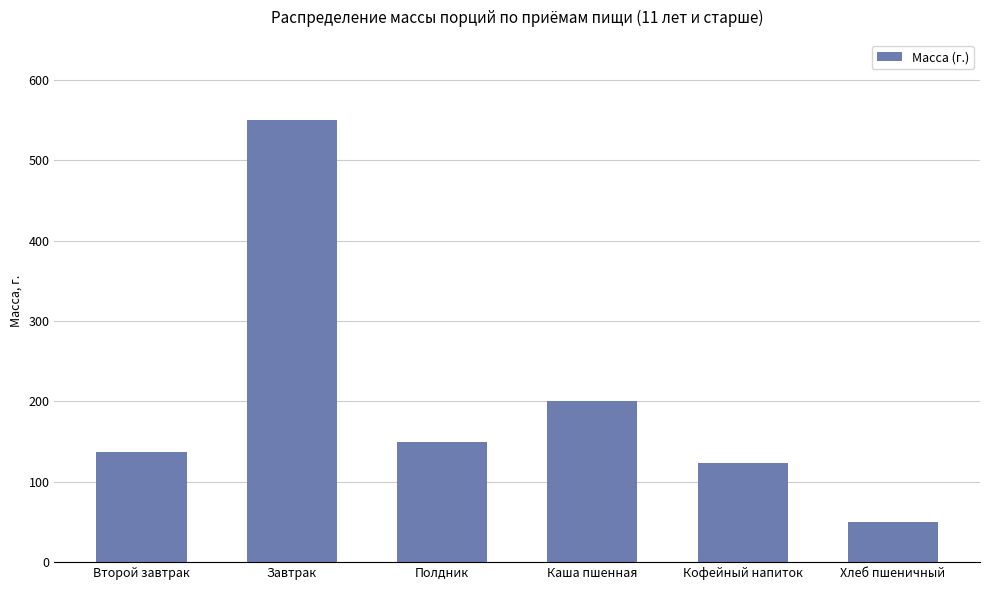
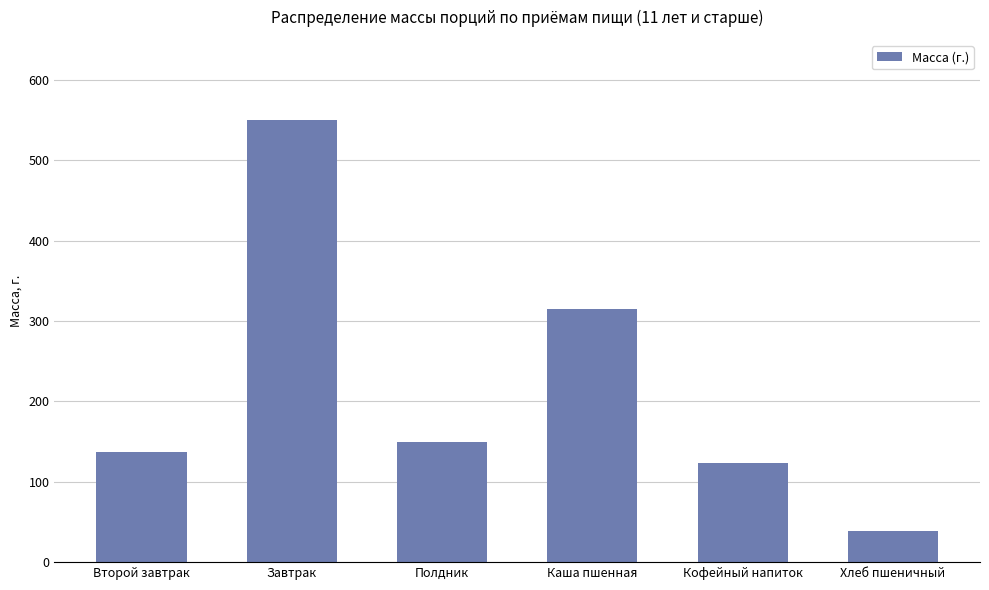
  {
    "Второй завтрак": 140,
    "Завтрак": 550,
    "Полдник": 150,
-   "Каша пшенная": 200,
+   "Каша пшенная": 320,
    "Кофейный напиток": 120,
-   "Хлеб пшеничный": 50
+   "Хлеб пшеничный": 40
  }
